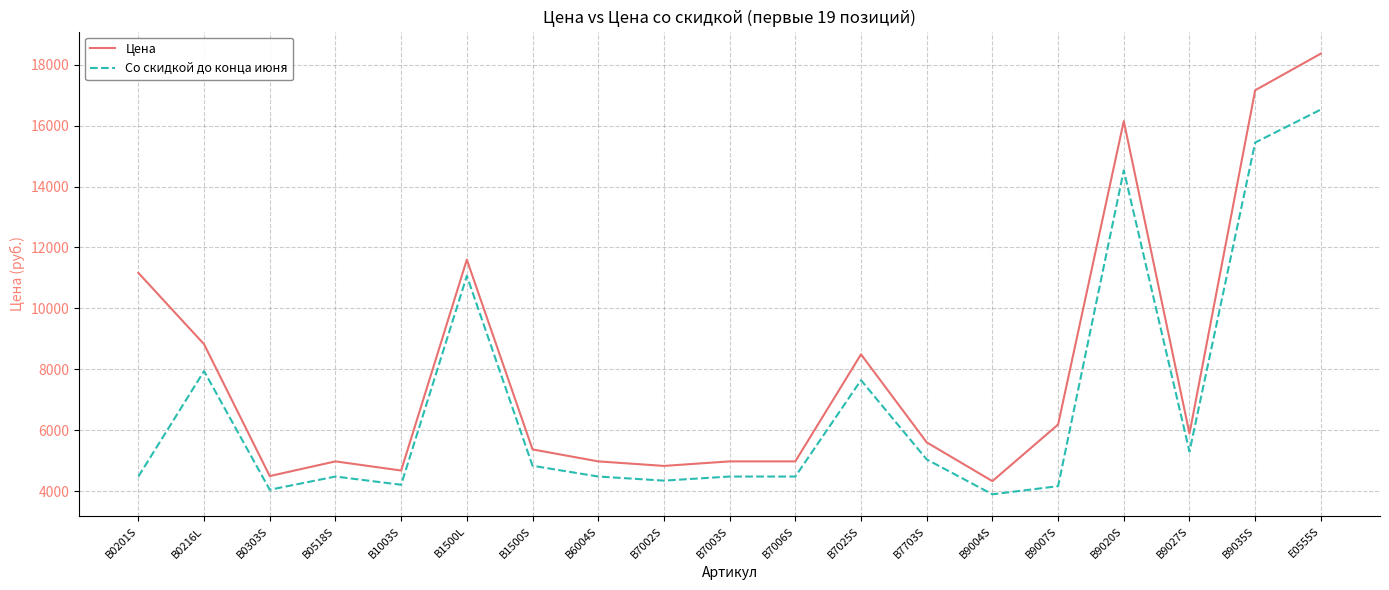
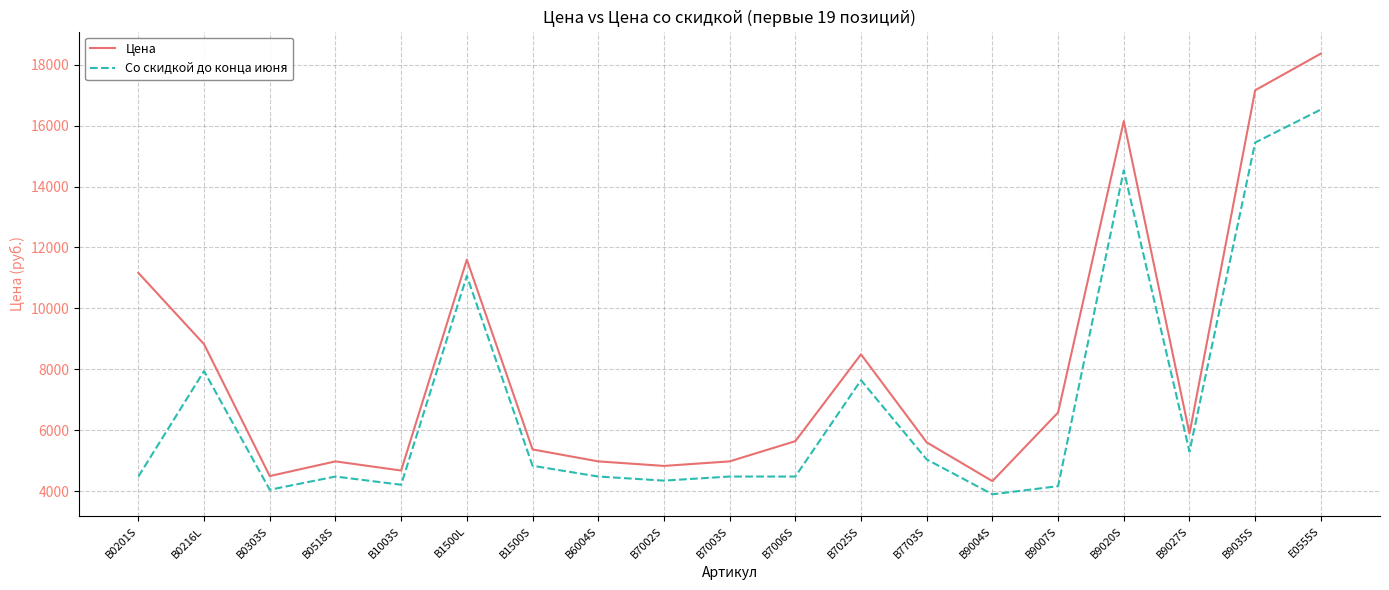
  {
    "Цена": {
      "B0201S": 11200,
      "B0216L": 8800,
      "B0303S": 4500,
      "B0518S": 5000,
      "B1003S": 4700,
      "B1500L": 11600,
      "B1500S": 5400,
      "B6004S": 5000,
      "B7002S": 4800,
      "B7003S": 5000,
-     "B7006S": 5000,
+     "B7006S": 5600,
      "B7025S": 8500,
      "B7703S": 5600,
      "B9004S": 4300,
-     "B9007S": 6200,
+     "B9007S": 6600,
      "B9020S": 16100,
      "B9027S": 5900,
      "B9035S": 17200,
      "E0555S": 18400
    },
    "Со скидкой до конца июня": {
      "B0201S": 4500,
      "B0216L": 7900,
      "B0303S": 4000,
      "B0518S": 4500,
      "B1003S": 4200,
      "B1500L": 11100,
      "B1500S": 4800,
      "B6004S": 4500,
      "B7002S": 4300,
      "B7003S": 4500,
      "B7006S": 4500,
      "B7025S": 7600,
      "B7703S": 5000,
      "B9004S": 3900,
      "B9007S": 4200,
      "B9020S": 14500,
      "B9027S": 5300,
      "B9035S": 15400,
      "E0555S": 16500
    }
  }
